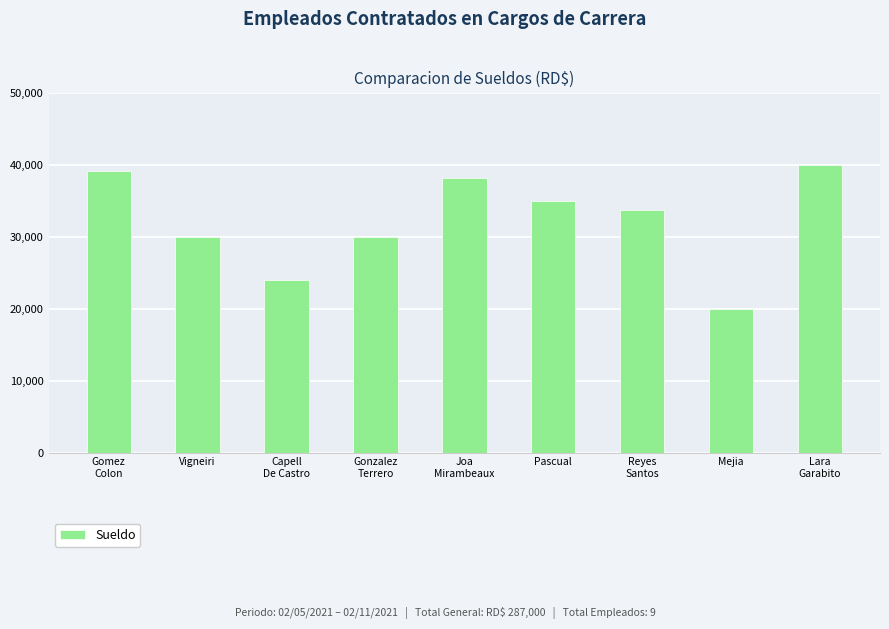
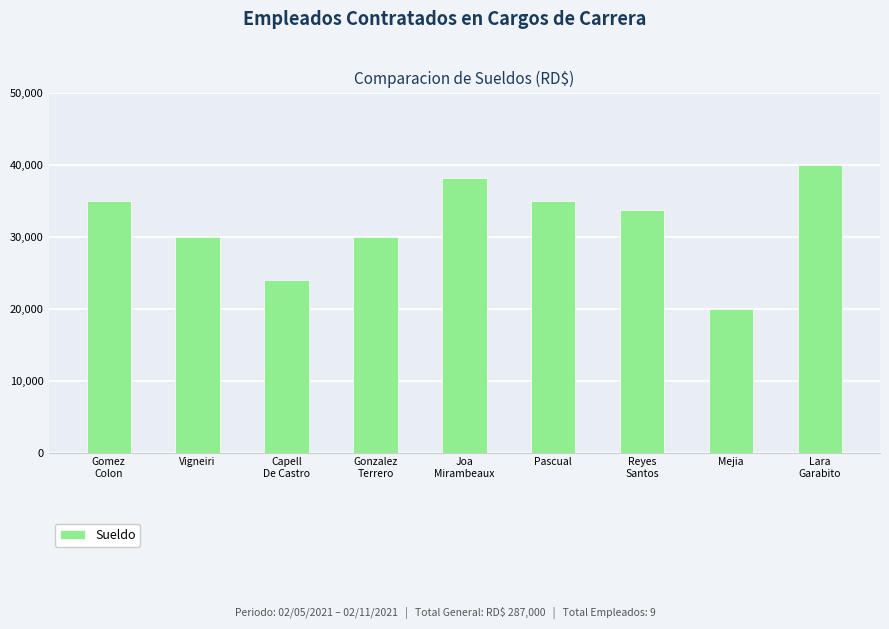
  {
-   "Gomez Colon": "39,000",
+   "Gomez Colon": "35,000",
    "Vigneiri": "30,000",
    "Capell De Castro": "24,000",
    "Gonzalez Terrero": "30,000",
    "Joa Mirambeaux": "38,000",
    "Pascual": "35,000",
    "Reyes Santos": "34,000",
    "Mejia": "20,000",
    "Lara Garabito": "40,000"
  }
